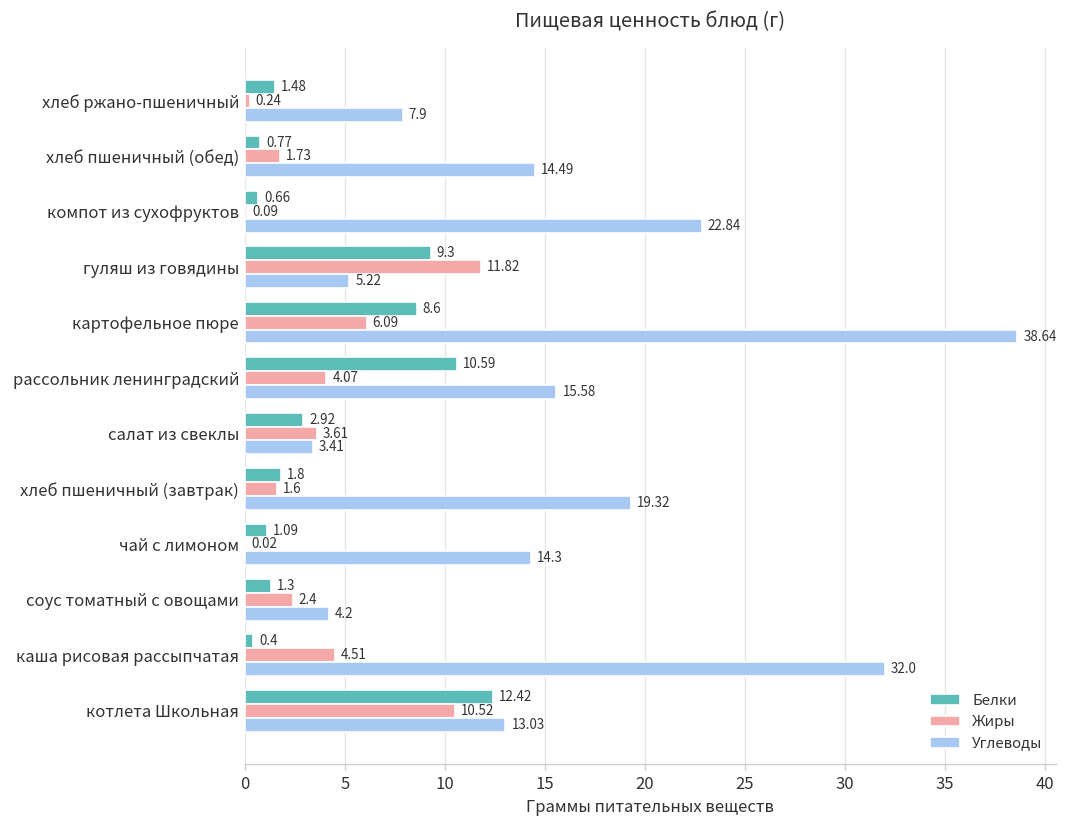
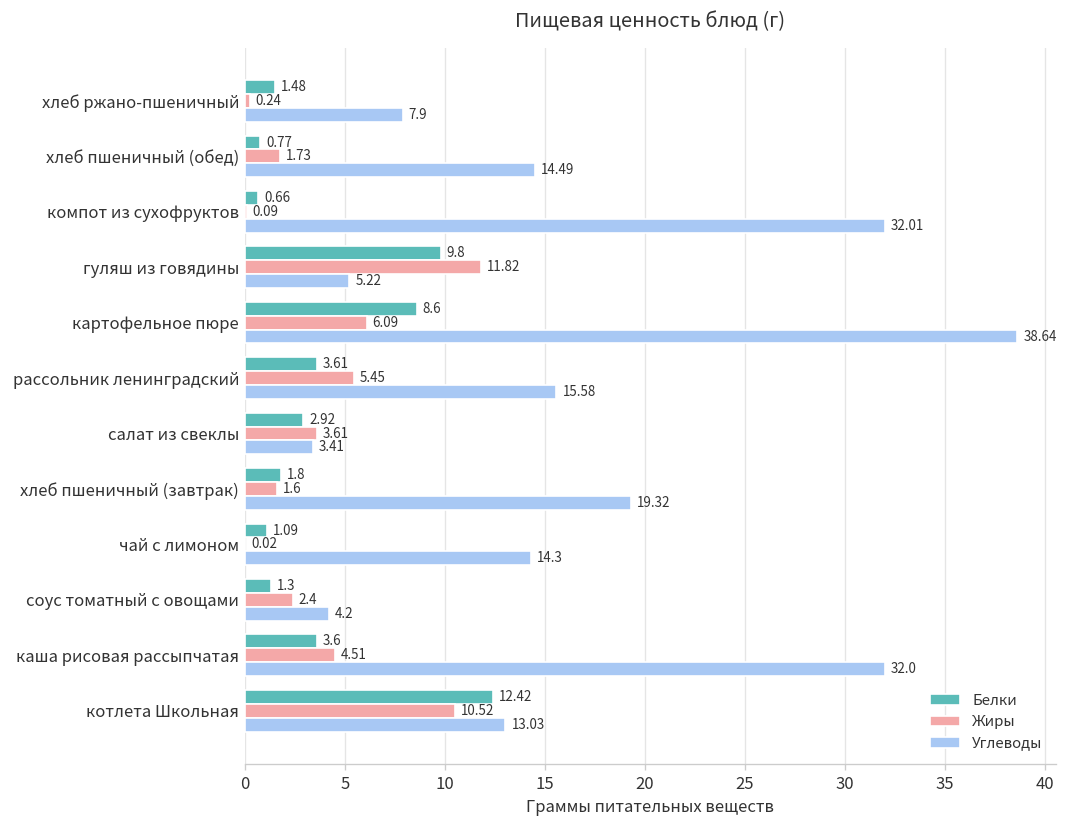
  {
    "Белки": {
      "хлеб ржано-пшеничный": 1.48,
      "хлеб пшеничный (обед)": 0.77,
      "компот из сухофруктов": 0.66,
-     "гуляш из говядины": 9.3,
+     "гуляш из говядины": 9.8,
      "картофельное пюре": 8.6,
-     "рассольник ленинградский": 10.59,
+     "рассольник ленинградский": 3.61,
      "салат из свеклы": 2.92,
      "хлеб пшеничный (завтрак)": 1.8,
      "чай с лимоном": 1.09,
      "соус томатный с овощами": 1.3,
-     "каша рисовая рассыпчатая": 0.4,
+     "каша рисовая рассыпчатая": 3.6,
      "котлета Школьная": 12.42
    },
    "Жиры": {
      "хлеб ржано-пшеничный": 0.24,
      "хлеб пшеничный (обед)": 1.73,
      "компот из сухофруктов": 0.09,
      "гуляш из говядины": 11.82,
      "картофельное пюре": 6.09,
-     "рассольник ленинградский": 4.07,
+     "рассольник ленинградский": 5.45,
      "салат из свеклы": 3.61,
      "хлеб пшеничный (завтрак)": 1.6,
      "чай с лимоном": 0.02,
      "соус томатный с овощами": 2.4,
      "каша рисовая рассыпчатая": 4.51,
      "котлета Школьная": 10.52
    },
    "Углеводы": {
      "хлеб ржано-пшеничный": 7.9,
      "хлеб пшеничный (обед)": 14.49,
-     "компот из сухофруктов": 22.84,
+     "компот из сухофруктов": 32.01,
      "гуляш из говядины": 5.22,
      "картофельное пюре": 38.64,
      "рассольник ленинградский": 15.58,
      "салат из свеклы": 3.41,
      "хлеб пшеничный (завтрак)": 19.32,
      "чай с лимоном": 14.3,
      "соус томатный с овощами": 4.2,
      "каша рисовая рассыпчатая": 32.0,
      "котлета Школьная": 13.03
    }
  }
